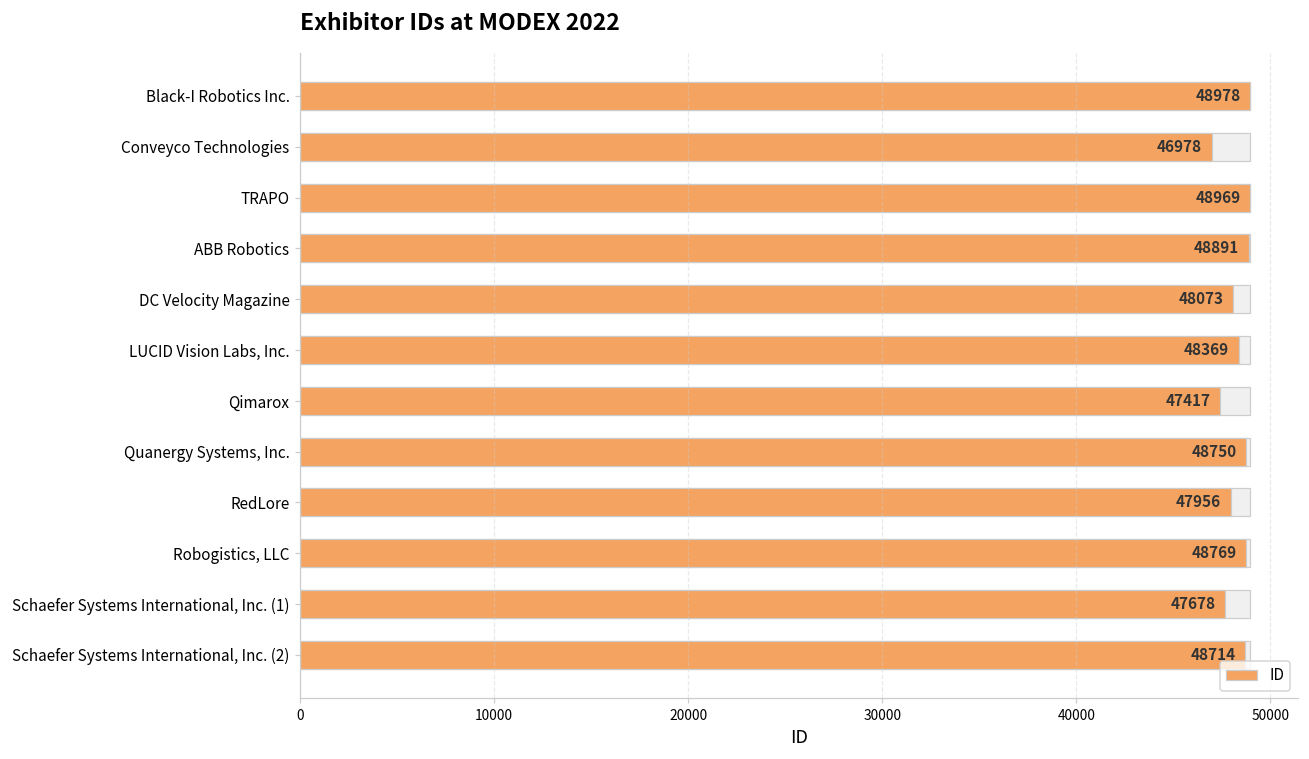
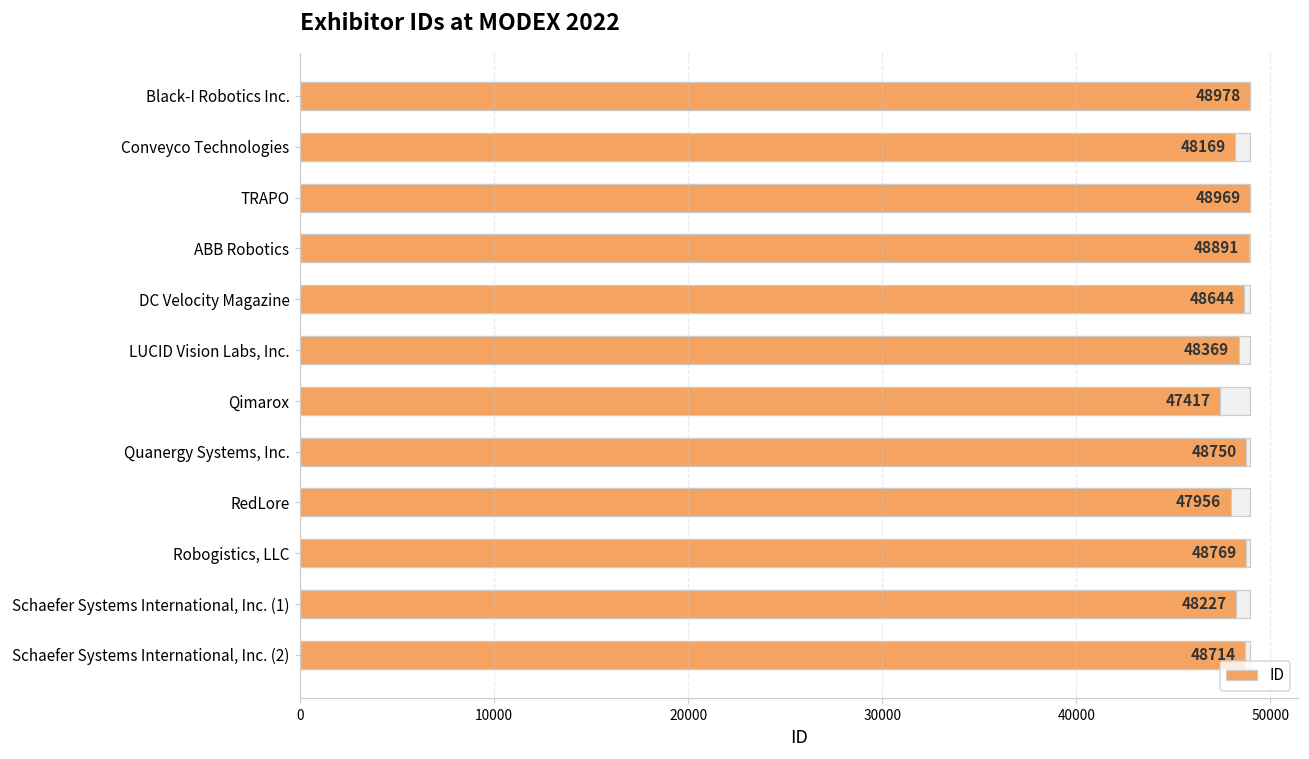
  {
    "ID": {
      "Black-I Robotics Inc.": 48978,
-     "Conveyco Technologies": 46978,
+     "Conveyco Technologies": 48169,
      "TRAPO": 48969,
      "ABB Robotics": 48891,
-     "DC Velocity Magazine": 48073,
-     "Schaefer Systems International, Inc. (1)": 47678
+     "DC Velocity Magazine": 48644,
+     "Schaefer Systems International, Inc. (1)": 48227
    }
  }
